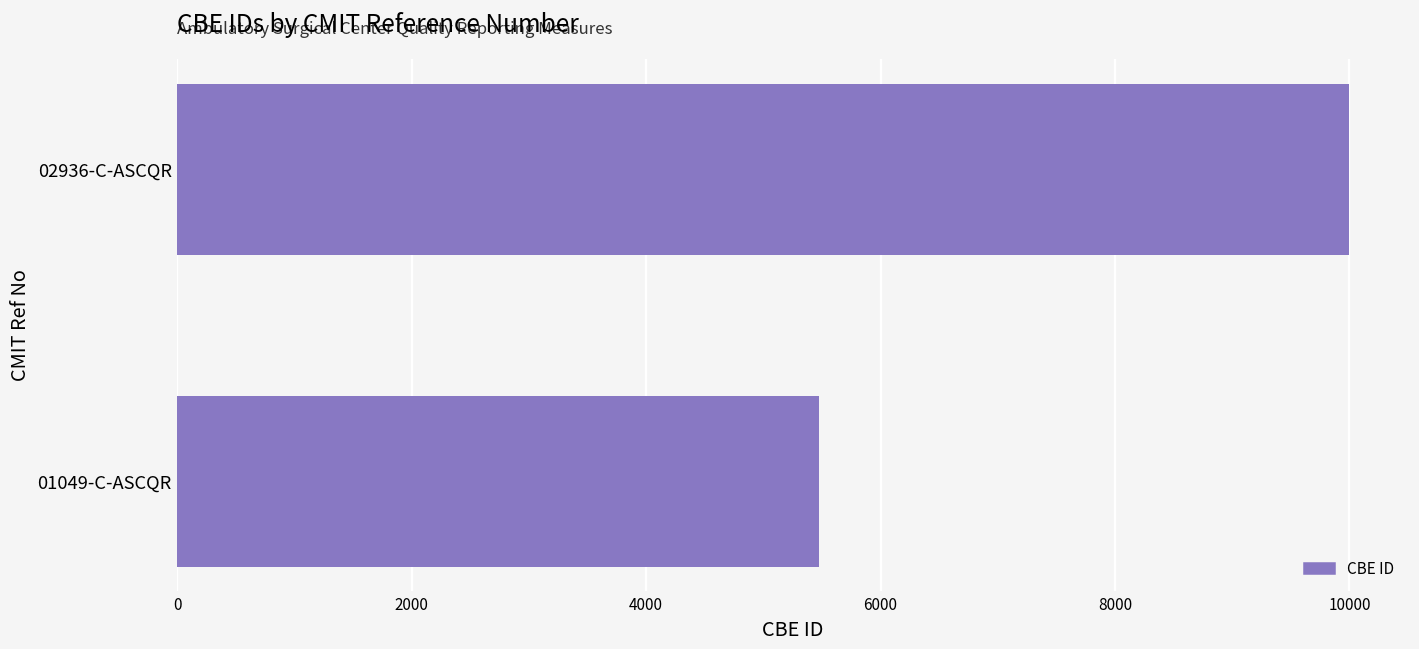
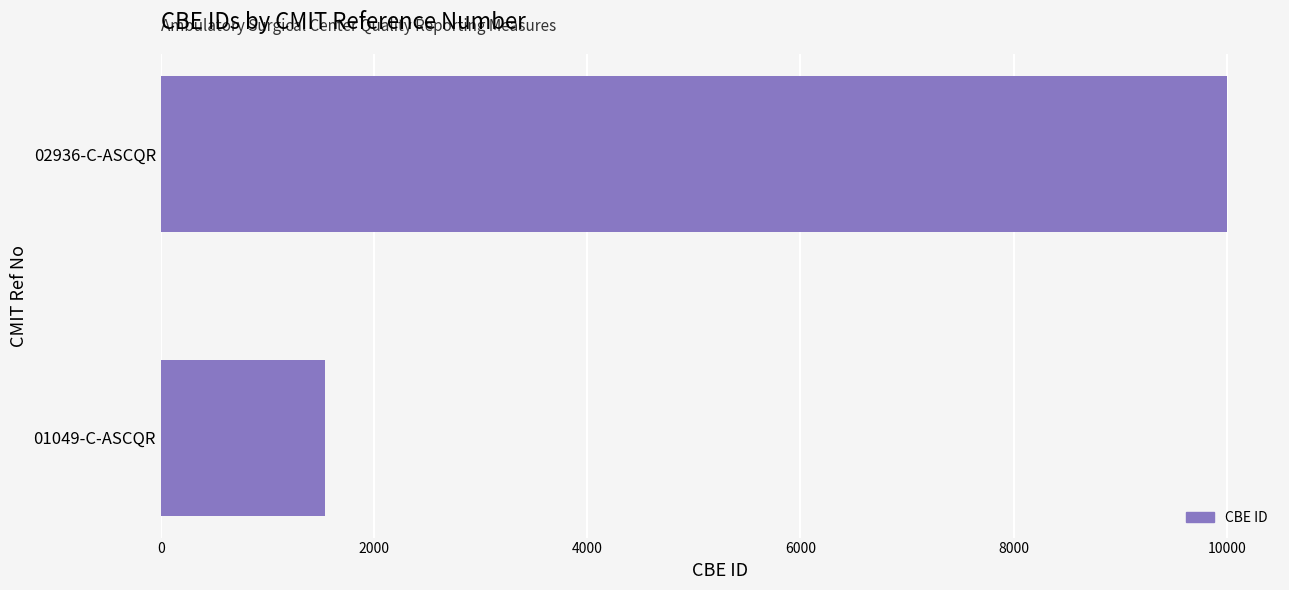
  {
    "02936-C-ASCQR": 10000,
-   "01049-C-ASCQR": 5470
+   "01049-C-ASCQR": 1540
  }
